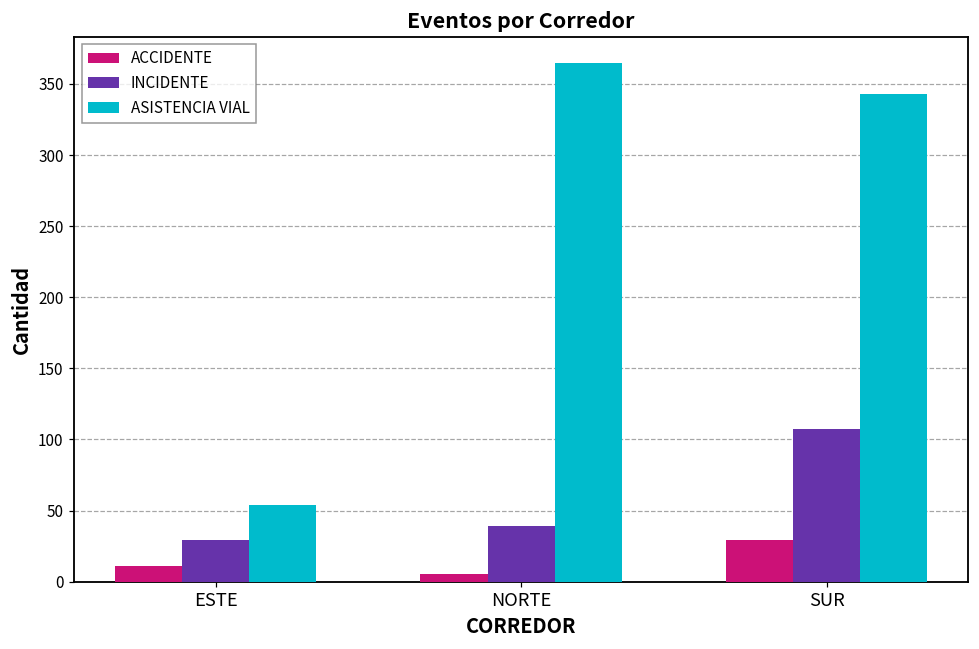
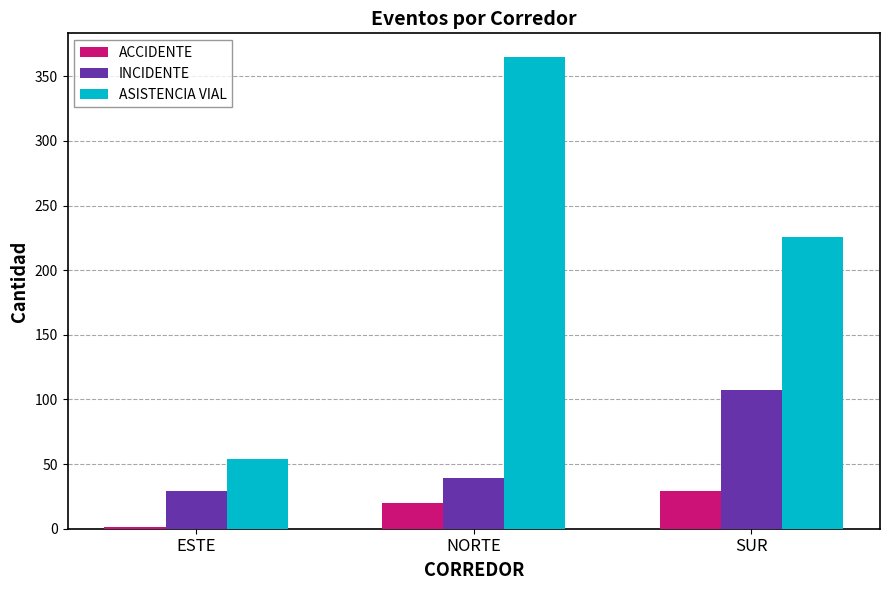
  {
    "ACCIDENTE": {
-     "ESTE": 11,
-     "NORTE": 5,
+     "ESTE": 1,
+     "NORTE": 20,
      "SUR": 29
    },
    "INCIDENTE": {
      "ESTE": 29,
      "NORTE": 39,
      "SUR": 107
    },
    "ASISTENCIA VIAL": {
      "ESTE": 54,
      "NORTE": 365,
-     "SUR": 343
+     "SUR": 226
    }
  }
